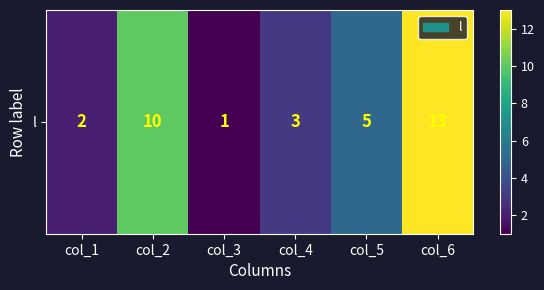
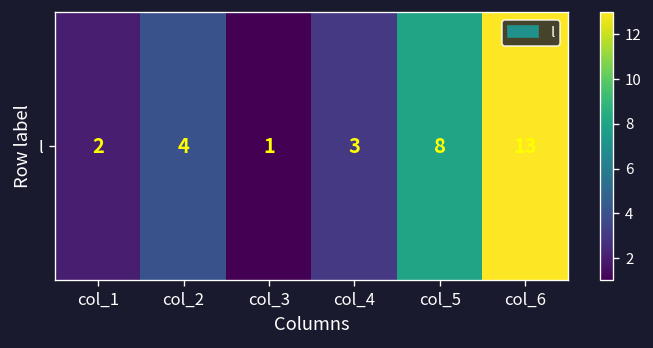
  {
    "l": {
      "col_1": 2,
-     "col_2": 10,
+     "col_2": 4,
      "col_3": 1,
      "col_4": 3,
-     "col_5": 5
+     "col_5": 8
    }
  }
